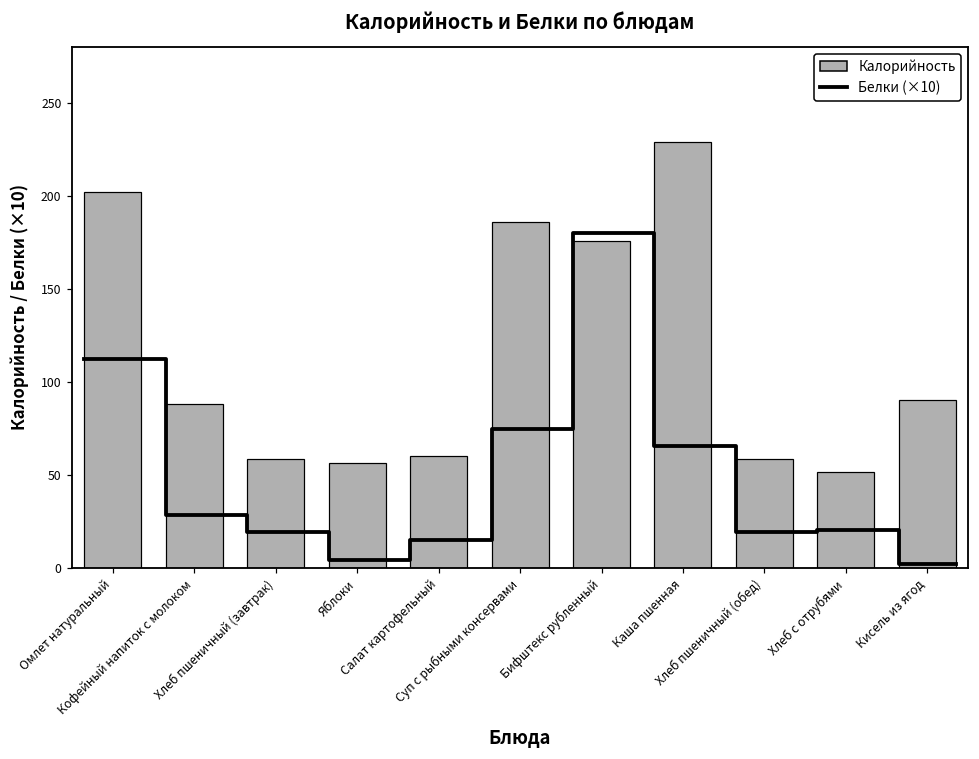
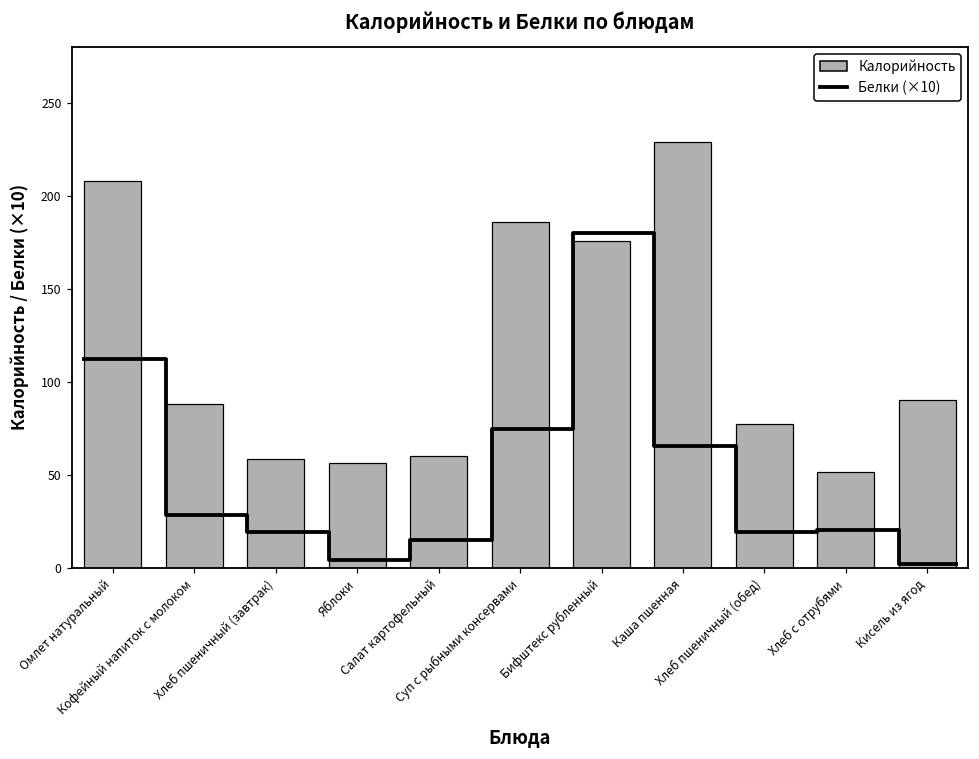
  {
    "Калорийность": {
-     "Омлет натуральный": 202,
+     "Омлет натуральный": 208,
      "Кофейный напиток с молоком": 88,
      "Хлеб пшеничный (завтрак)": 59,
      "Яблоки": 56,
      "Салат картофельный": 60,
      "Суп с рыбными консервами": 186,
      "Бифштекс рубленный": 175,
      "Каша пшенная": 229,
-     "Хлеб пшеничный (обед)": 59,
+     "Хлеб пшеничный (обед)": 77,
      "Хлеб с отрубями": 52,
      "Кисель из ягод": 90
    }
  }
